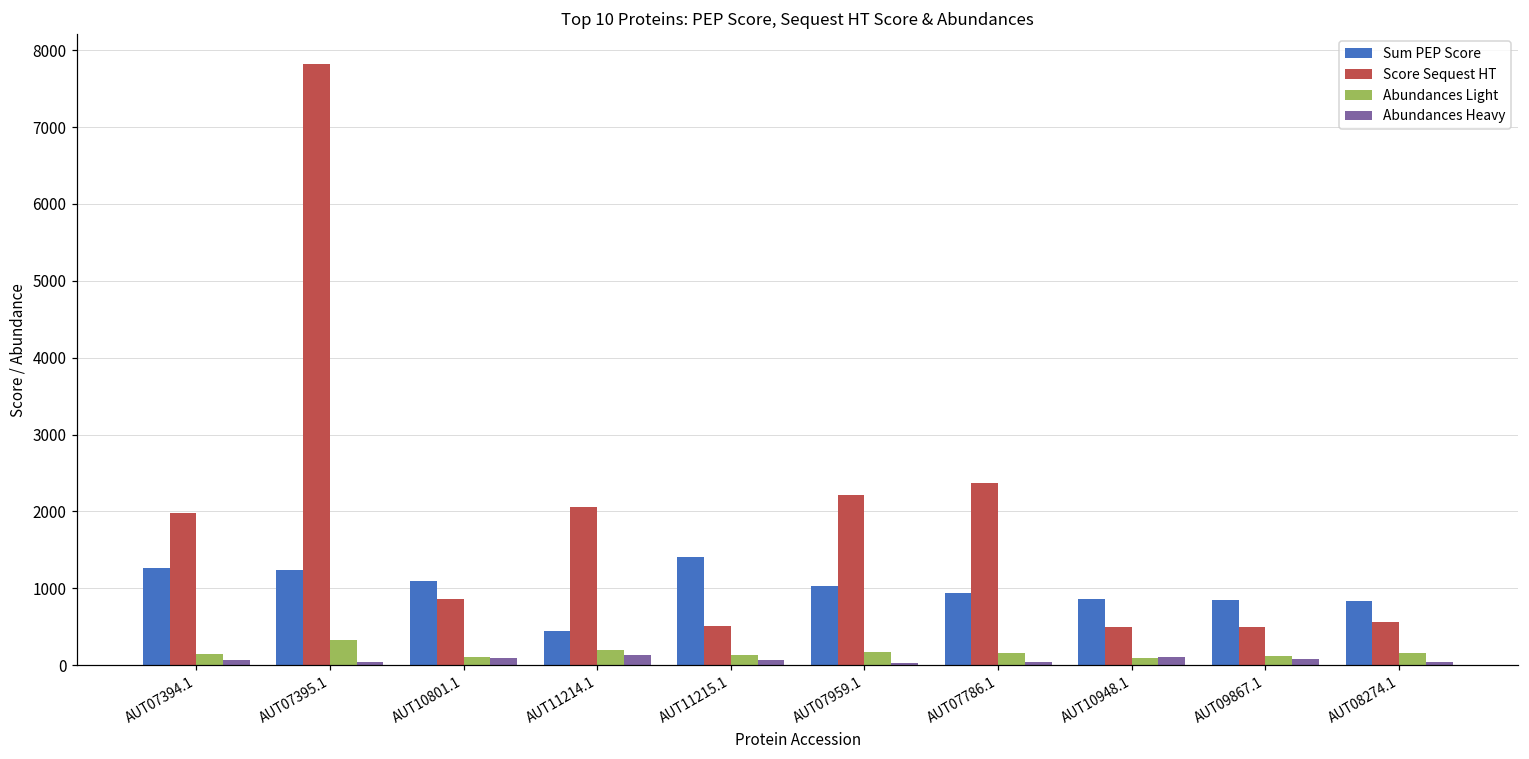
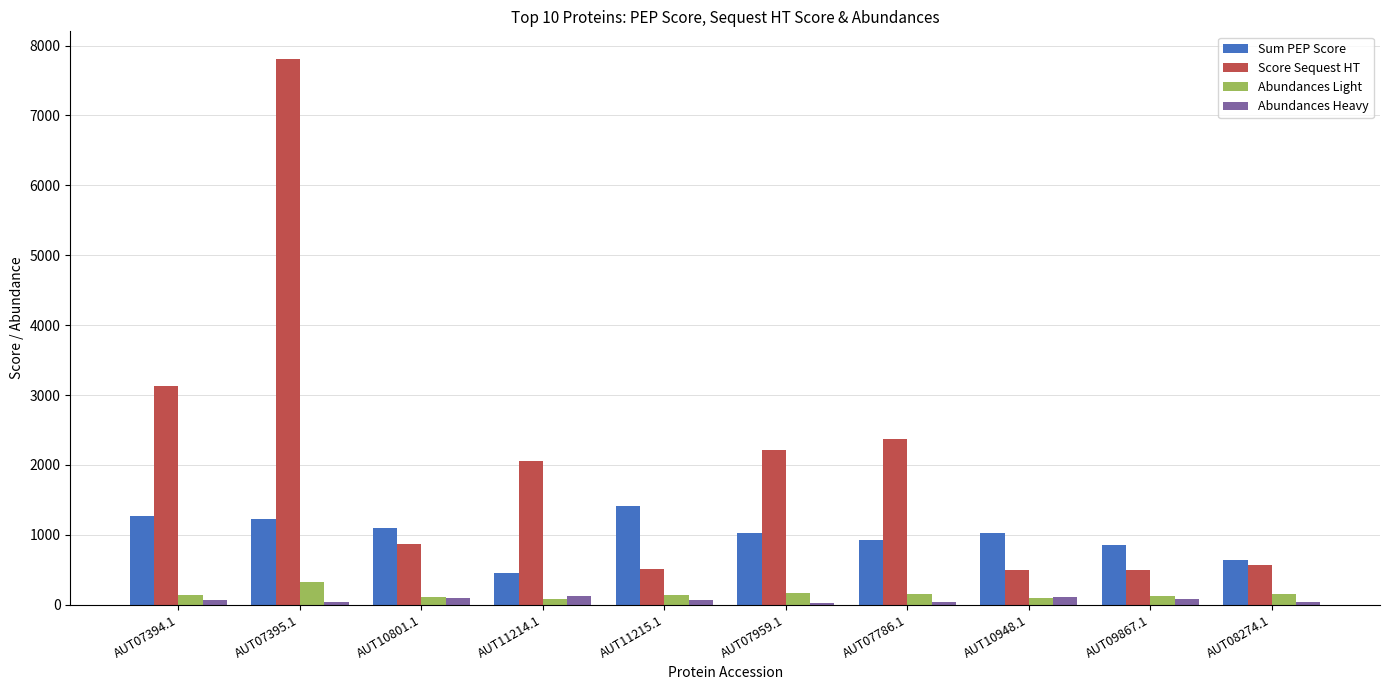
  {
    "Sum PEP Score": {
      "AUT07394.1": 1300,
      "AUT07395.1": 1200,
      "AUT10801.1": 1100,
      "AUT11214.1": 400,
      "AUT11215.1": 1400,
      "AUT07959.1": 1000,
      "AUT07786.1": 900,
-     "AUT10948.1": 900,
+     "AUT10948.1": 1000,
      "AUT09867.1": 800,
-     "AUT08274.1": 800
+     "AUT08274.1": 600
    },
    "Score Sequest HT": {
-     "AUT07394.1": 2000,
+     "AUT07394.1": 3100,
      "AUT07395.1": 7800,
      "AUT10801.1": 900,
      "AUT11214.1": 2100,
      "AUT11215.1": 500,
      "AUT07959.1": 2200,
      "AUT07786.1": 2400,
      "AUT10948.1": 500,
      "AUT09867.1": 500,
      "AUT08274.1": 600
    },
    "Abundances Light": {
      "AUT07394.1": 100,
      "AUT07395.1": 300,
      "AUT10801.1": 100,
-     "AUT11214.1": 200,
+     "AUT11214.1": 100,
      "AUT11215.1": 100,
      "AUT07959.1": 200,
      "AUT07786.1": 200,
      "AUT10948.1": 100,
      "AUT09867.1": 100,
      "AUT08274.1": 200
    },
    "Abundances Heavy": {
      "AUT07394.1": 100,
      "AUT07395.1": 0,
      "AUT10801.1": 100,
      "AUT11214.1": 100,
      "AUT11215.1": 100,
      "AUT07786.1": 0,
      "AUT10948.1": 100,
      "AUT09867.1": 100,
      "AUT08274.1": 0
    }
  }
